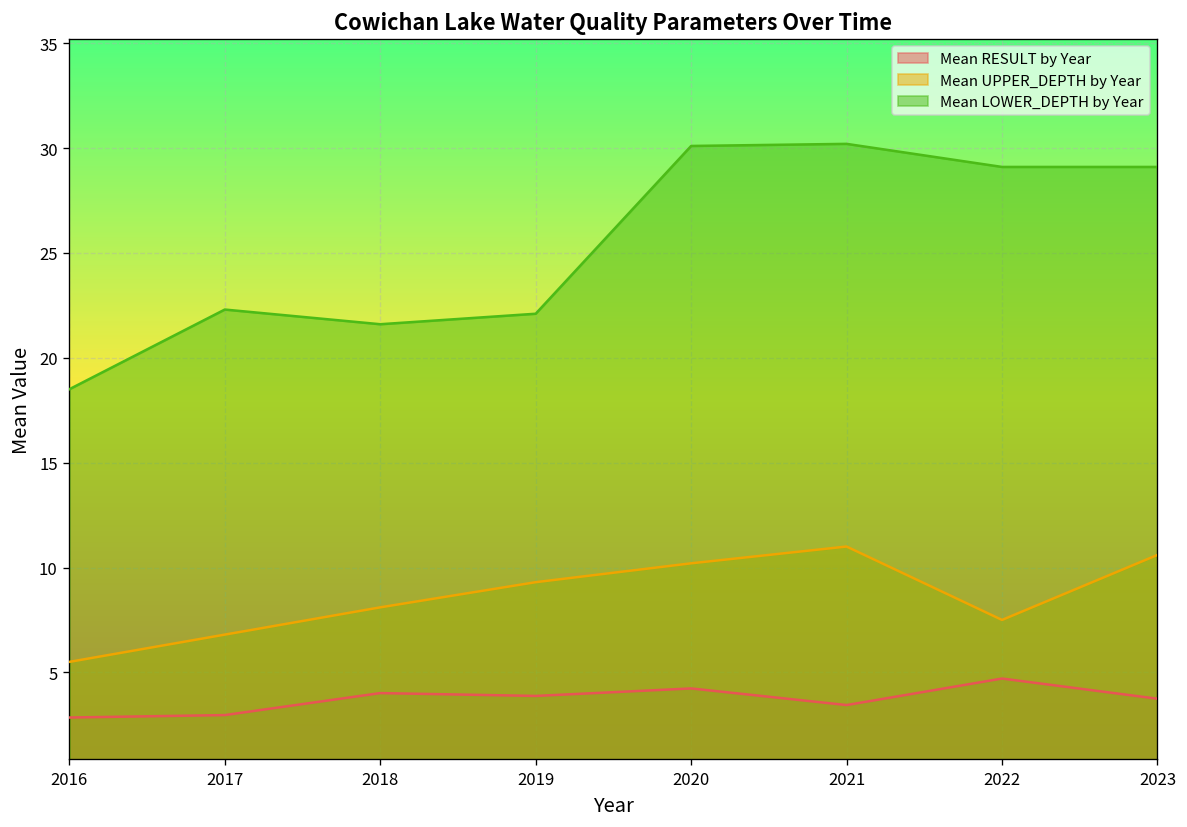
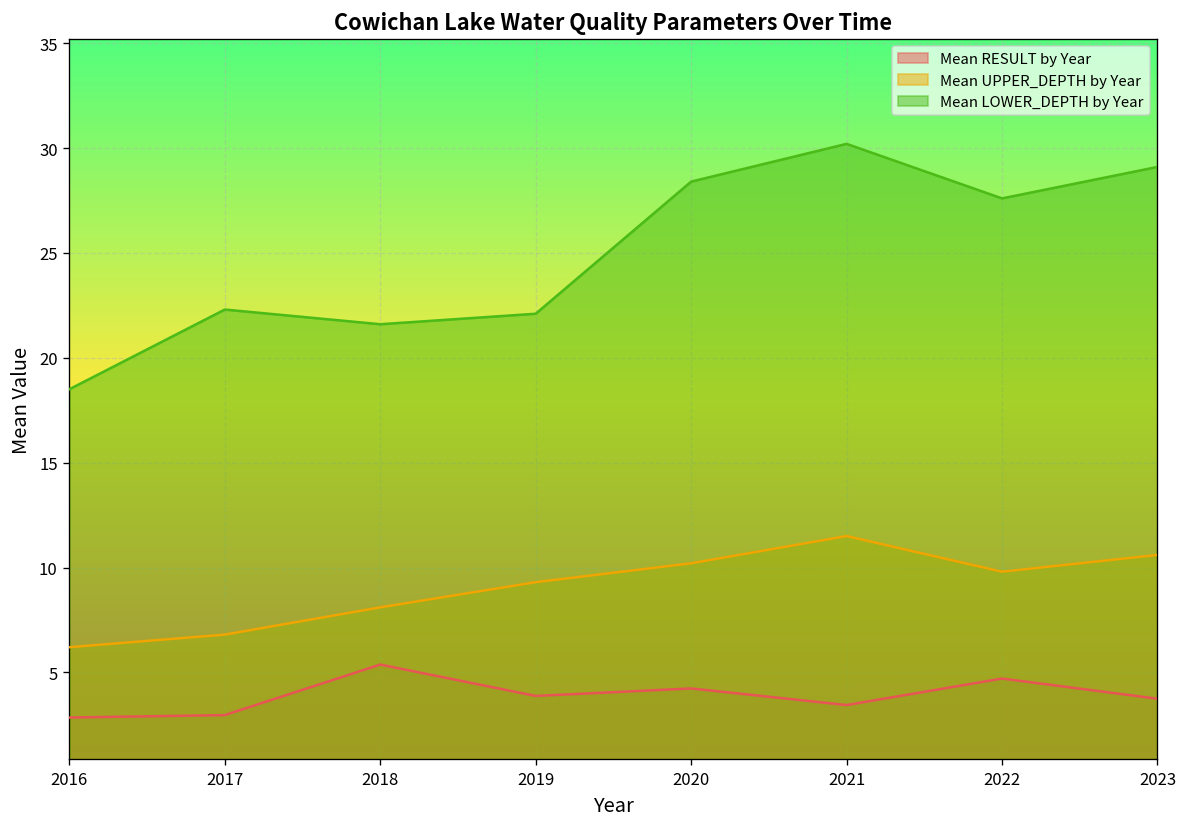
  {
    "Mean RESULT by Year": {
      "2016": 2.8,
      "2017": 3.0,
-     "2018": 4.0,
+     "2018": 5.4,
      "2019": 3.9,
      "2020": 4.2,
      "2021": 3.4,
      "2022": 4.7,
      "2023": 3.7
    },
    "Mean UPPER_DEPTH by Year": {
-     "2016": 5.5,
+     "2016": 6.2,
      "2017": 6.8,
      "2018": 8.1,
      "2019": 9.3,
      "2020": 10.2,
-     "2021": 11.0,
-     "2022": 7.5,
+     "2021": 11.5,
+     "2022": 9.8,
      "2023": 10.6
    },
    "Mean LOWER_DEPTH by Year": {
      "2016": 18.5,
      "2017": 22.3,
      "2018": 21.6,
      "2019": 22.1,
-     "2020": 30.1,
+     "2020": 28.4,
      "2021": 30.2,
-     "2022": 29.1,
+     "2022": 27.6,
      "2023": 29.1
    }
  }
